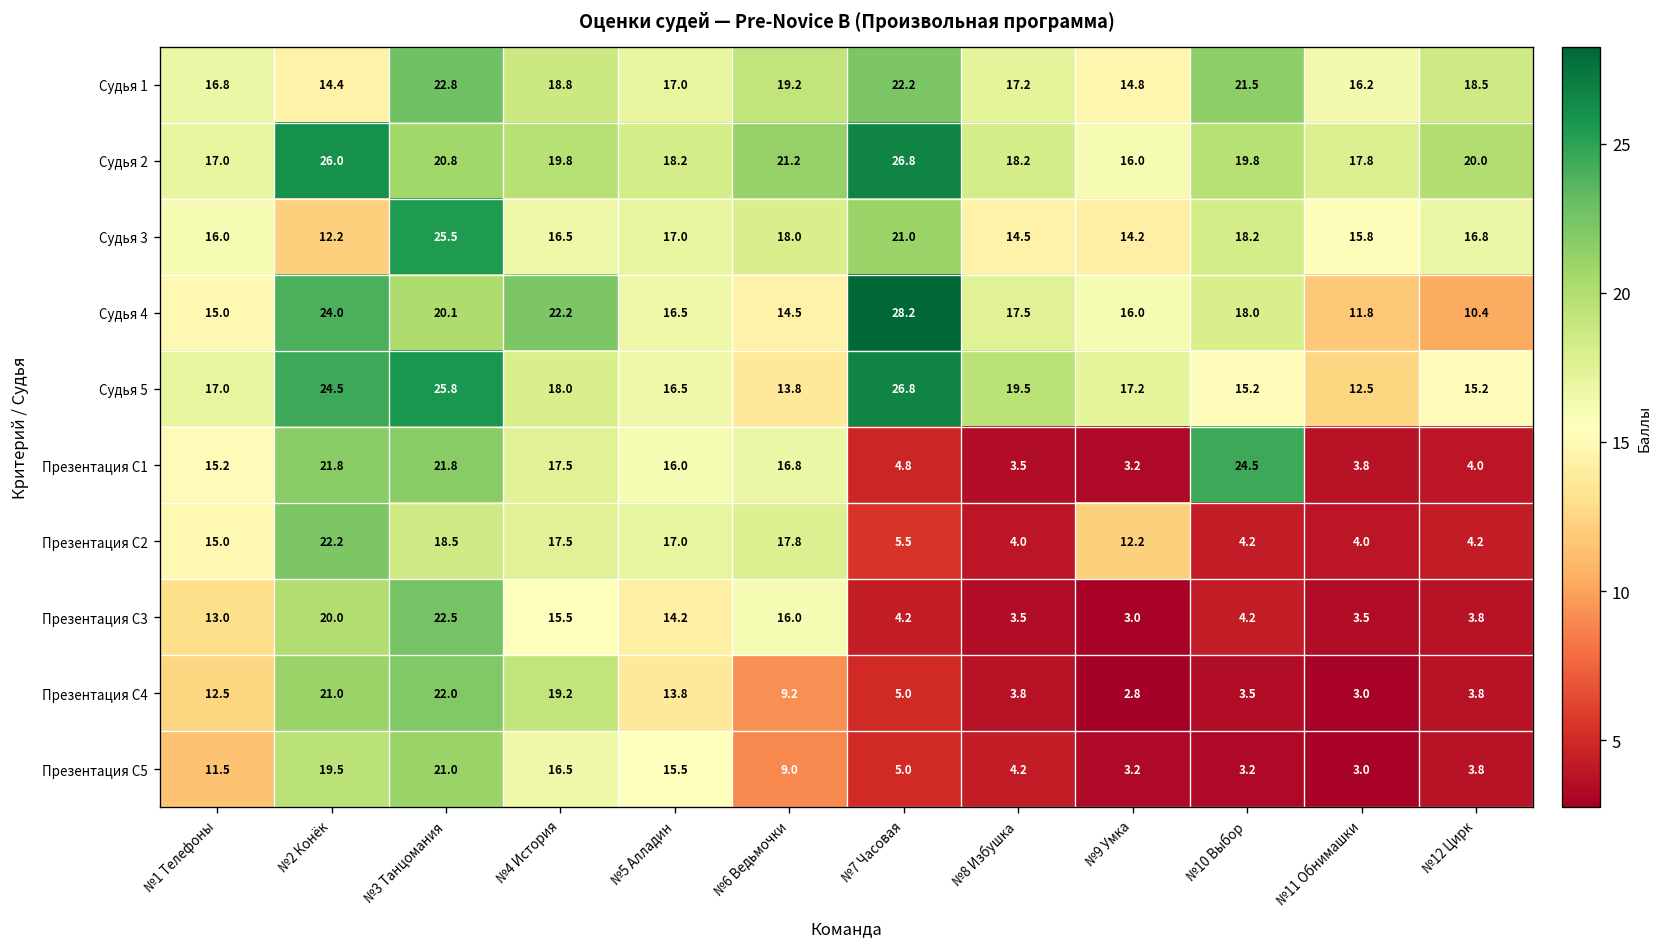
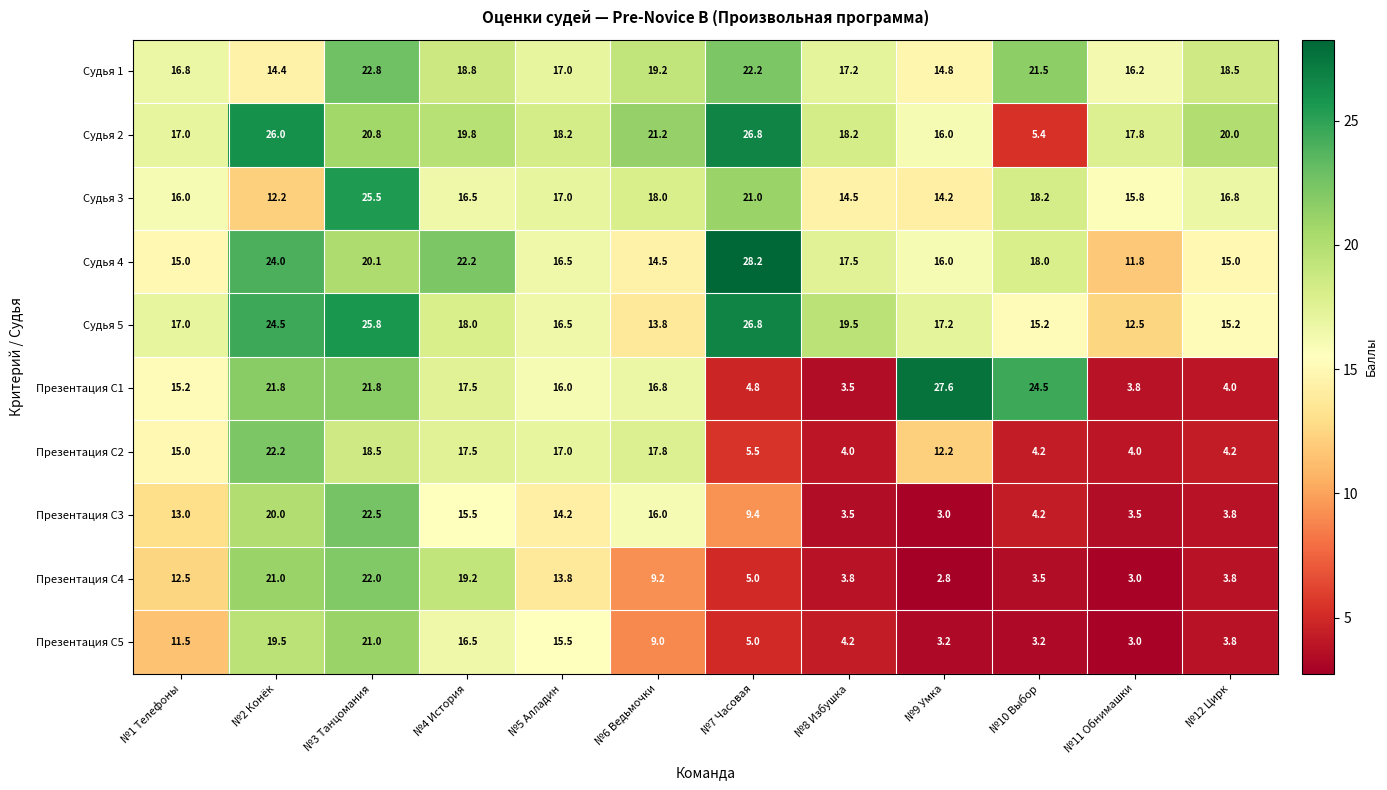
  {
    "Судья 1": {
      "№1 Телефоны": 16.8,
      "№2 Конёк": 14.4,
      "№3 Танцомания": 22.8,
      "№4 История": 18.8,
      "№5 Алладин": 17.0,
      "№6 Ведьмочки": 19.2,
      "№7 Часовая": 22.2,
      "№8 Избушка": 17.2,
      "№9 Умка": 14.8,
      "№10 Выбор": 21.5,
      "№11 Обнимашки": 16.2,
      "№12 Цирк": 18.5
    },
    "Судья 2": {
      "№1 Телефоны": 17.0,
      "№2 Конёк": 26.0,
      "№3 Танцомания": 20.8,
      "№4 История": 19.8,
      "№5 Алладин": 18.2,
      "№6 Ведьмочки": 21.2,
      "№7 Часовая": 26.8,
      "№8 Избушка": 18.2,
      "№9 Умка": 16.0,
-     "№10 Выбор": 19.8,
+     "№10 Выбор": 5.4,
      "№11 Обнимашки": 17.8,
      "№12 Цирк": 20.0
    },
    "Судья 3": {
      "№1 Телефоны": 16.0,
      "№2 Конёк": 12.2,
      "№3 Танцомания": 25.5,
      "№4 История": 16.5,
      "№5 Алладин": 17.0,
      "№6 Ведьмочки": 18.0,
      "№7 Часовая": 21.0,
      "№8 Избушка": 14.5,
      "№9 Умка": 14.2,
      "№10 Выбор": 18.2,
      "№11 Обнимашки": 15.8,
      "№12 Цирк": 16.8
    },
    "Судья 4": {
      "№1 Телефоны": 15.0,
      "№2 Конёк": 24.0,
      "№3 Танцомания": 20.1,
      "№4 История": 22.2,
      "№5 Алладин": 16.5,
      "№6 Ведьмочки": 14.5,
      "№7 Часовая": 28.2,
      "№8 Избушка": 17.5,
      "№9 Умка": 16.0,
      "№10 Выбор": 18.0,
      "№11 Обнимашки": 11.8,
-     "№12 Цирк": 10.4
+     "№12 Цирк": 15.0
    },
    "Судья 5": {
      "№1 Телефоны": 17.0,
      "№2 Конёк": 24.5,
      "№3 Танцомания": 25.8,
      "№4 История": 18.0,
      "№5 Алладин": 16.5,
      "№6 Ведьмочки": 13.8,
      "№7 Часовая": 26.8,
      "№8 Избушка": 19.5,
      "№9 Умка": 17.2,
      "№10 Выбор": 15.2,
      "№11 Обнимашки": 12.5,
      "№12 Цирк": 15.2
    },
    "Презентация С1": {
      "№1 Телефоны": 15.2,
      "№2 Конёк": 21.8,
      "№3 Танцомания": 21.8,
      "№4 История": 17.5,
      "№5 Алладин": 16.0,
      "№6 Ведьмочки": 16.8,
      "№7 Часовая": 4.8,
      "№8 Избушка": 3.5,
-     "№9 Умка": 3.2,
+     "№9 Умка": 27.6,
      "№10 Выбор": 24.5,
      "№11 Обнимашки": 3.8,
      "№12 Цирк": 4.0
    },
    "Презентация С2": {
      "№1 Телефоны": 15.0,
      "№2 Конёк": 22.2,
      "№3 Танцомания": 18.5,
      "№4 История": 17.5,
      "№5 Алладин": 17.0,
      "№6 Ведьмочки": 17.8,
      "№7 Часовая": 5.5,
      "№8 Избушка": 4.0,
      "№9 Умка": 12.2,
      "№10 Выбор": 4.2,
      "№11 Обнимашки": 4.0,
      "№12 Цирк": 4.2
    },
    "Презентация С3": {
      "№1 Телефоны": 13.0,
      "№2 Конёк": 20.0,
      "№3 Танцомания": 22.5,
      "№4 История": 15.5,
      "№5 Алладин": 14.2,
      "№6 Ведьмочки": 16.0,
-     "№7 Часовая": 4.2,
+     "№7 Часовая": 9.4,
      "№8 Избушка": 3.5,
      "№9 Умка": 3.0,
      "№10 Выбор": 4.2,
      "№11 Обнимашки": 3.5,
      "№12 Цирк": 3.8
    },
    "Презентация С4": {
      "№1 Телефоны": 12.5,
      "№2 Конёк": 21.0,
      "№3 Танцомания": 22.0,
      "№4 История": 19.2,
      "№5 Алладин": 13.8,
      "№6 Ведьмочки": 9.2,
      "№7 Часовая": 5.0,
      "№8 Избушка": 3.8,
      "№9 Умка": 2.8,
      "№10 Выбор": 3.5,
      "№11 Обнимашки": 3.0,
      "№12 Цирк": 3.8
    },
    "Презентация С5": {
      "№1 Телефоны": 11.5,
      "№2 Конёк": 19.5,
      "№3 Танцомания": 21.0,
      "№4 История": 16.5,
      "№5 Алладин": 15.5,
      "№6 Ведьмочки": 9.0,
      "№7 Часовая": 5.0,
      "№8 Избушка": 4.2,
      "№9 Умка": 3.2,
      "№10 Выбор": 3.2,
      "№11 Обнимашки": 3.0,
      "№12 Цирк": 3.8
    }
  }
